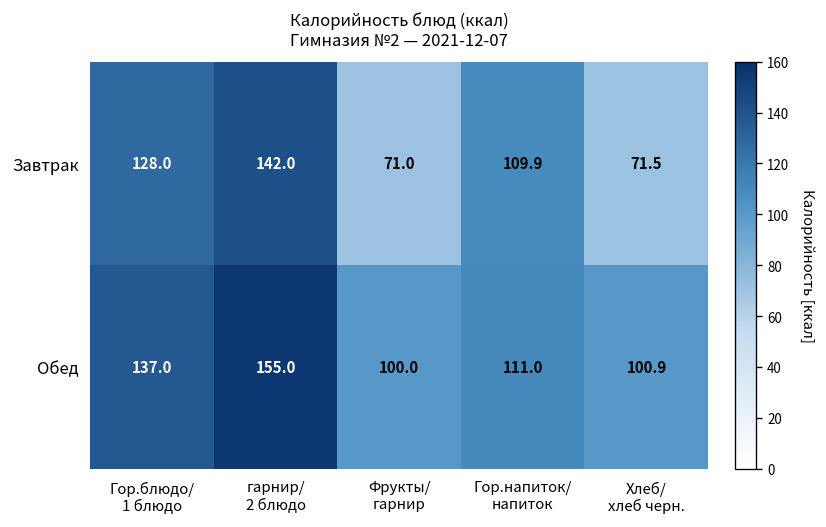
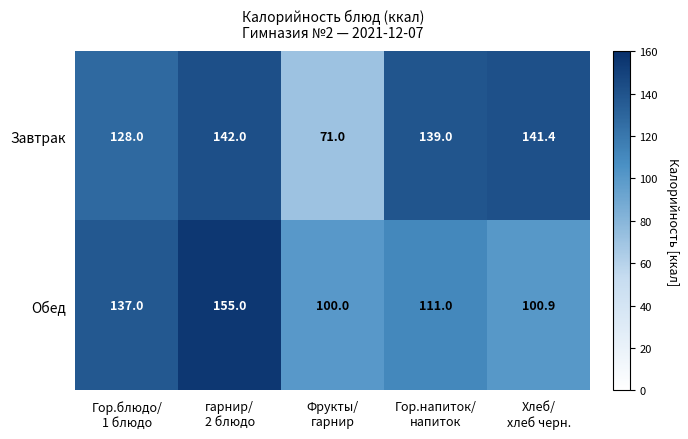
  {
    "Завтрак": {
      "Гор.блюдо/ 1 блюдо": 128.0,
      "гарнир/ 2 блюдо": 142.0,
      "Фрукты/ гарнир": 71.0,
-     "Гор.напиток/ напиток": 109.9,
-     "Хлеб/ хлеб черн.": 71.5
+     "Гор.напиток/ напиток": 139.0,
+     "Хлеб/ хлеб черн.": 141.4
    },
    "Обед": {
      "Гор.блюдо/ 1 блюдо": 137.0,
      "гарнир/ 2 блюдо": 155.0,
      "Фрукты/ гарнир": 100.0,
      "Гор.напиток/ напиток": 111.0,
      "Хлеб/ хлеб черн.": 100.9
    }
  }
